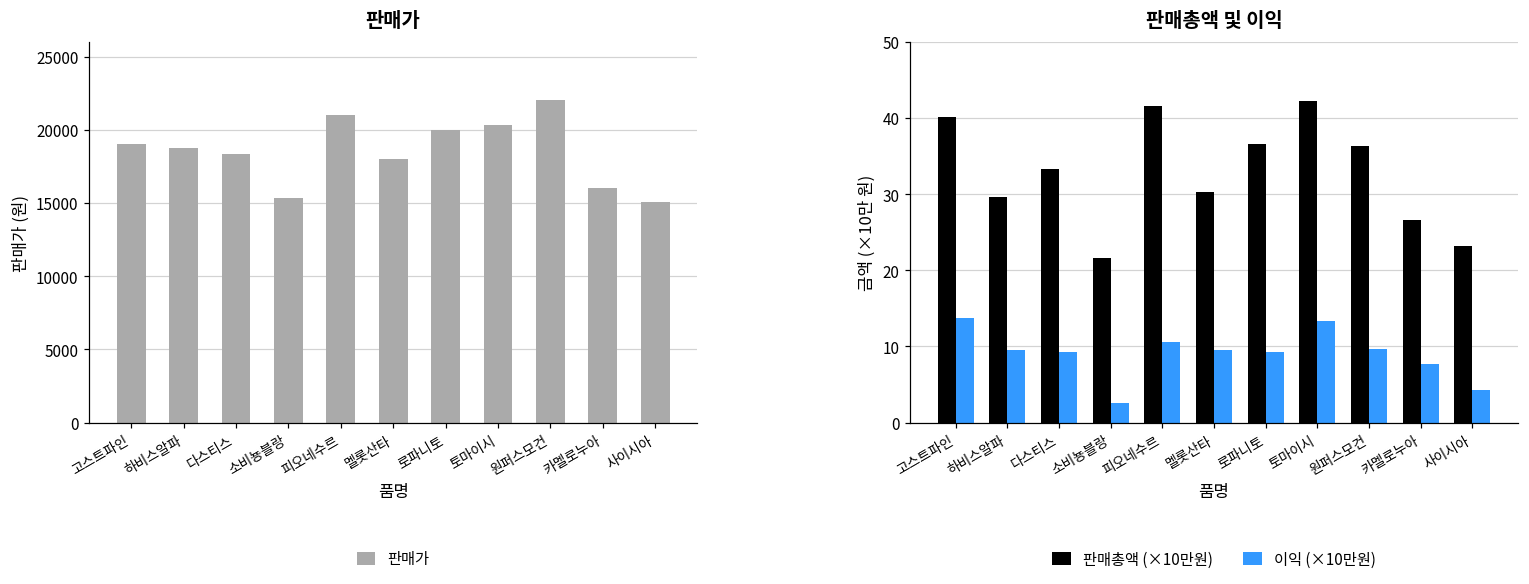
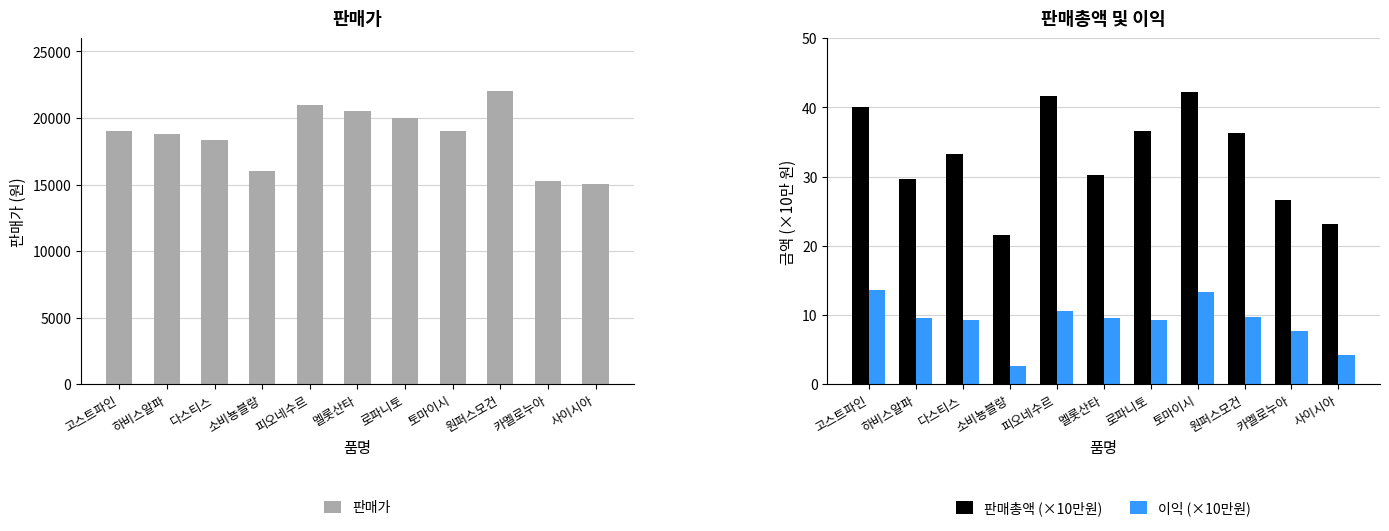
  {
    "판매가": {
      "고스트파인": 19000,
      "하비스알파": 18800,
      "다스티스": 18400,
-     "소비뇽블랑": 15300,
+     "소비뇽블랑": 16000,
      "피오네수르": 21000,
-     "멜롯산타": 18000,
+     "멜롯산타": 20500,
      "로파니토": 20000,
-     "토마이시": 20300,
+     "토마이시": 19000,
      "원퍼스모건": 22000,
-     "카멜로누아": 16000,
+     "카멜로누아": 15300,
      "사이시아": 15100
    },
    "판매총액 및 이익": {
      "판매총액 (×10만원)": {
        "고스트파인": 40,
        "하비스알파": 30,
        "다스티스": 33,
        "소비뇽블랑": 22,
        "피오네수르": 42,
        "멜롯산타": 30,
        "로파니토": 37,
        "토마이시": 42,
        "원퍼스모건": 36,
        "카멜로누아": 27,
        "사이시아": 23
      },
      "이익 (×10만원)": {
        "고스트파인": 14,
        "하비스알파": 10,
        "다스티스": 9,
        "소비뇽블랑": 3,
        "피오네수르": 11,
        "멜롯산타": 10,
        "로파니토": 9,
        "토마이시": 13,
        "원퍼스모건": 10,
        "카멜로누아": 8,
        "사이시아": 4
      }
    }
  }
